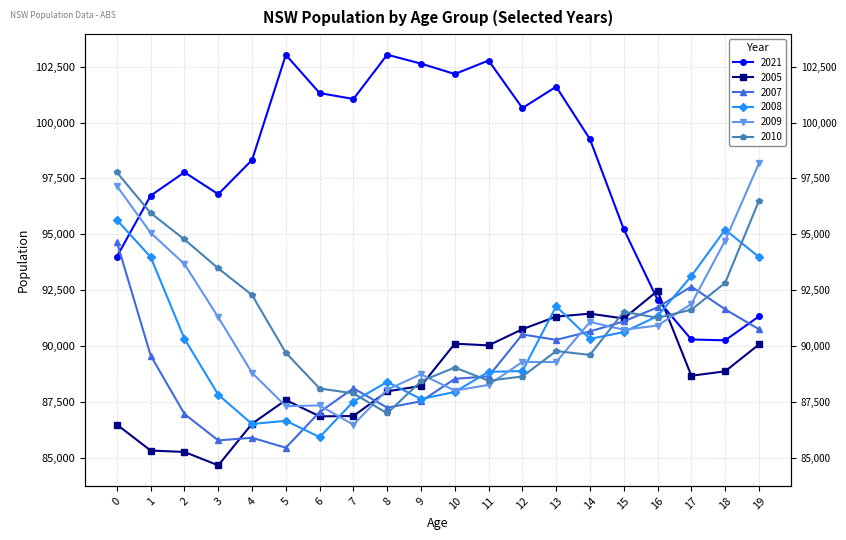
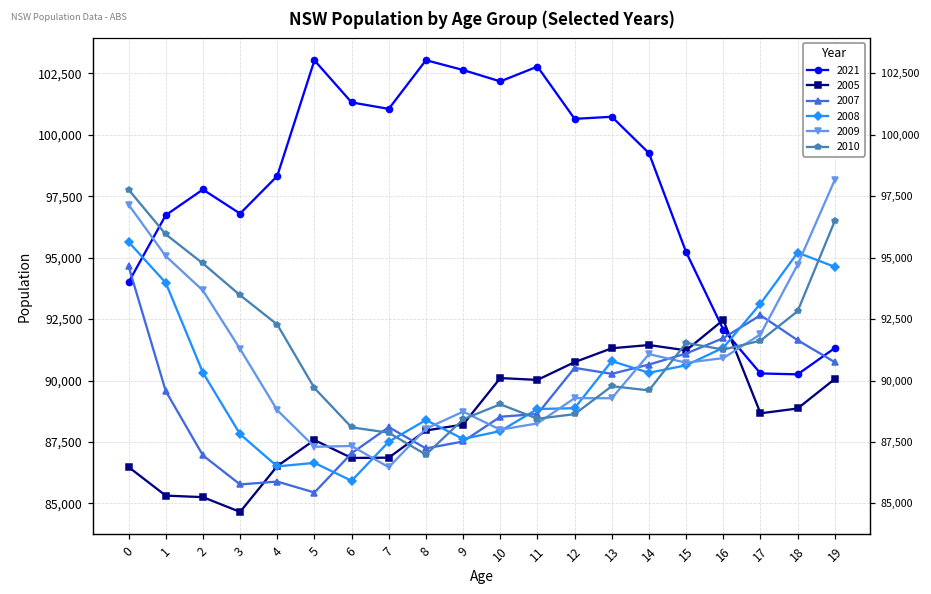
  {
    "2021": {
      "0": "94,000",
      "1": "96,700",
      "2": "97,800",
      "3": "96,800",
      "4": "98,300",
      "5": "103,000",
      "6": "101,300",
      "7": "101,100",
      "8": "103,000",
      "9": "102,600",
      "10": "102,200",
      "11": "102,800",
      "12": "100,600",
-     "13": "101,600",
+     "13": "100,700",
      "14": "99,300",
      "15": "95,200",
      "16": "92,100",
      "17": "90,300",
      "18": "90,300",
      "19": "91,300"
    },
    "2005": {
      "0": "86,500",
      "1": "85,300",
      "2": "85,300",
      "3": "84,700",
      "5": "87,600",
      "6": "86,800",
      "7": "86,900",
      "9": "88,200",
      "10": "90,100",
      "11": "90,000",
      "12": "90,700",
      "13": "91,300",
      "14": "91,400",
      "15": "91,200",
      "16": "92,500",
      "17": "88,700",
      "18": "88,900",
      "19": "90,100"
    },
    "2008": {
      "0": "95,600",
      "1": "94,000",
      "2": "90,300",
      "3": "87,800",
      "5": "86,700",
      "6": "85,900",
      "7": "87,500",
      "8": "88,400",
      "11": "88,800",
      "12": "88,900",
-     "13": "91,800",
+     "13": "90,800",
      "14": "90,300",
      "17": "93,100",
      "18": "95,200",
-     "19": "94,000"
+     "19": "94,600"
    }
  }
